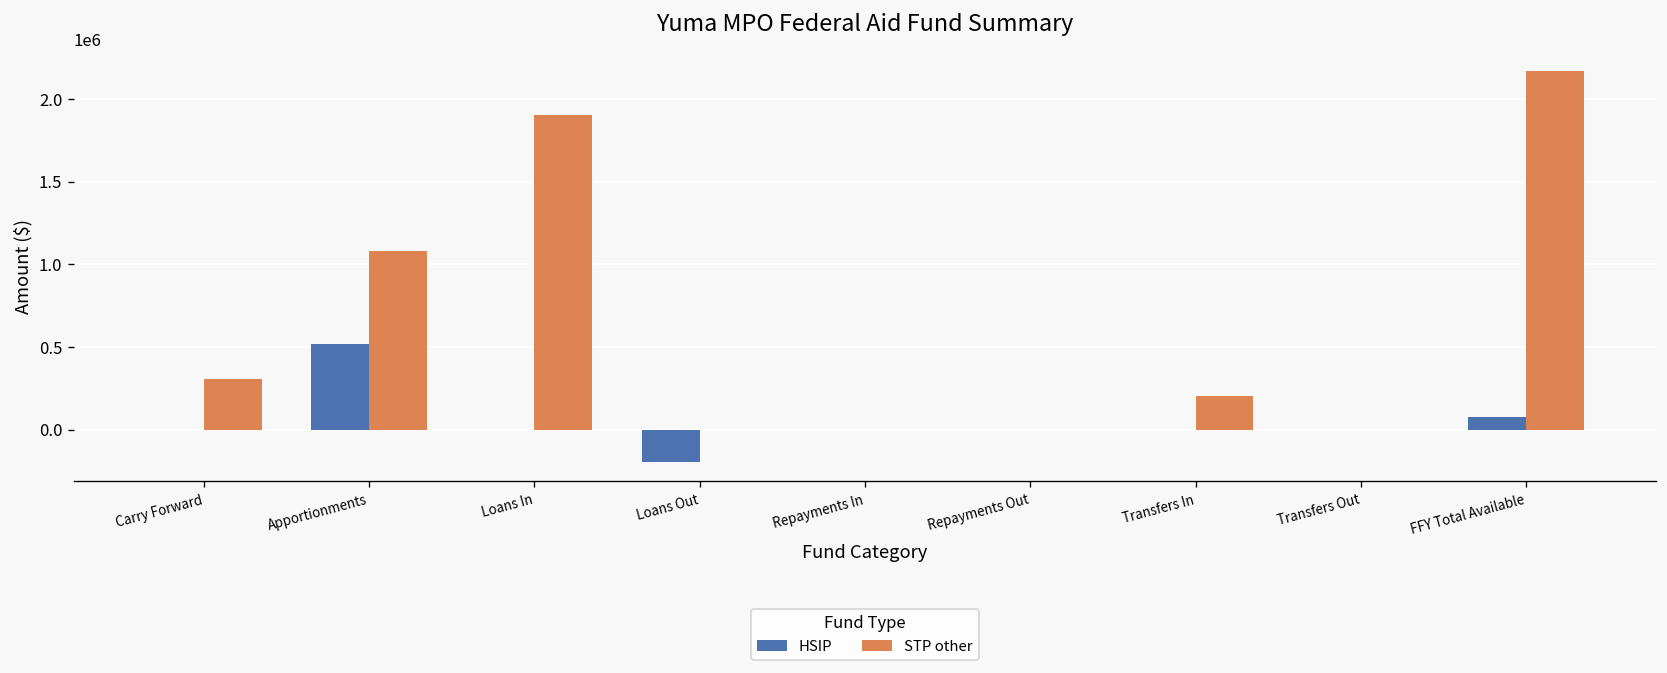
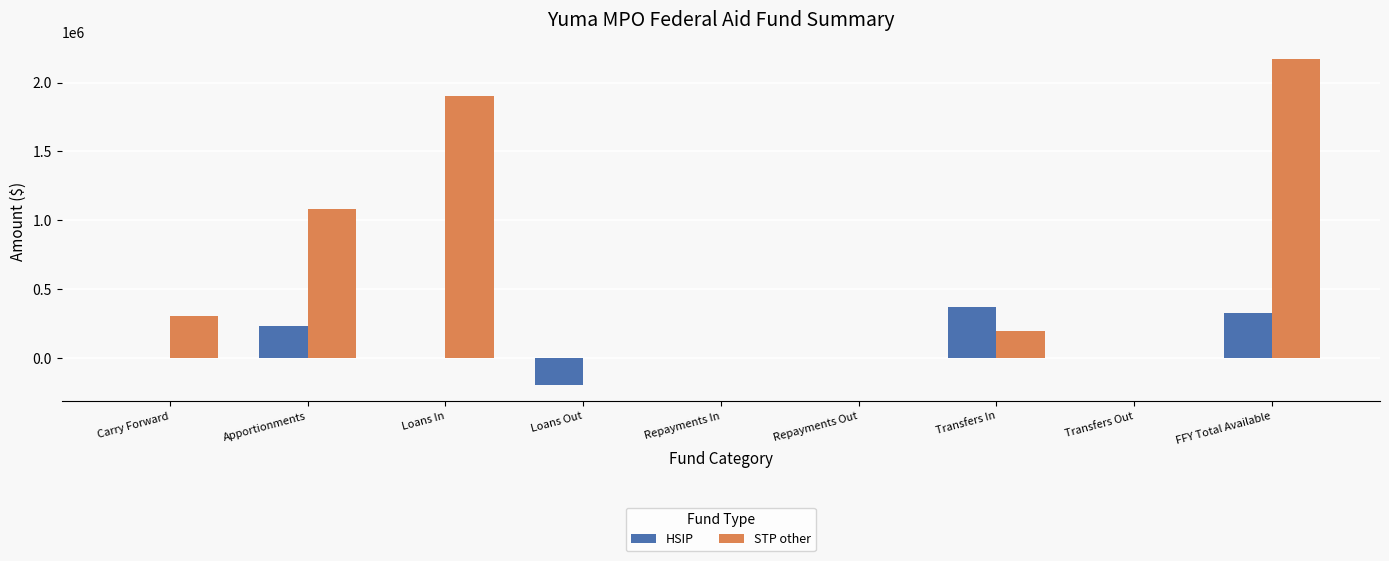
  {
    "HSIP": {
      "Carry Forward": 0,
-     "Apportionments": 520000,
+     "Apportionments": 230000,
      "Loans In": 0,
      "Loans Out": -190000,
      "Repayments In": 0,
      "Repayments Out": 0,
-     "Transfers In": 0,
+     "Transfers In": 370000,
      "Transfers Out": 0,
-     "FFY Total Available": 80000
+     "FFY Total Available": 330000
    },
    "STP other": {
      "Carry Forward": 310000,
      "Apportionments": 1080000,
      "Loans In": 1900000,
      "Loans Out": 0,
      "Repayments In": 0,
      "Repayments Out": 0,
      "Transfers In": 200000,
      "Transfers Out": 0,
      "FFY Total Available": 2170000
    }
  }
